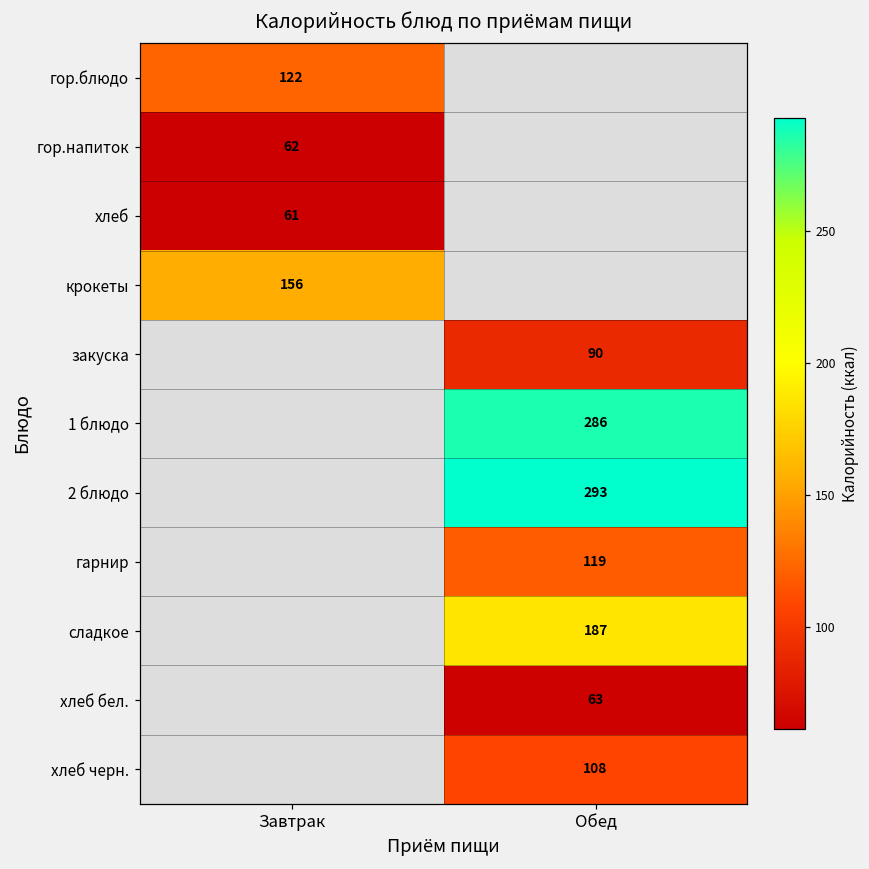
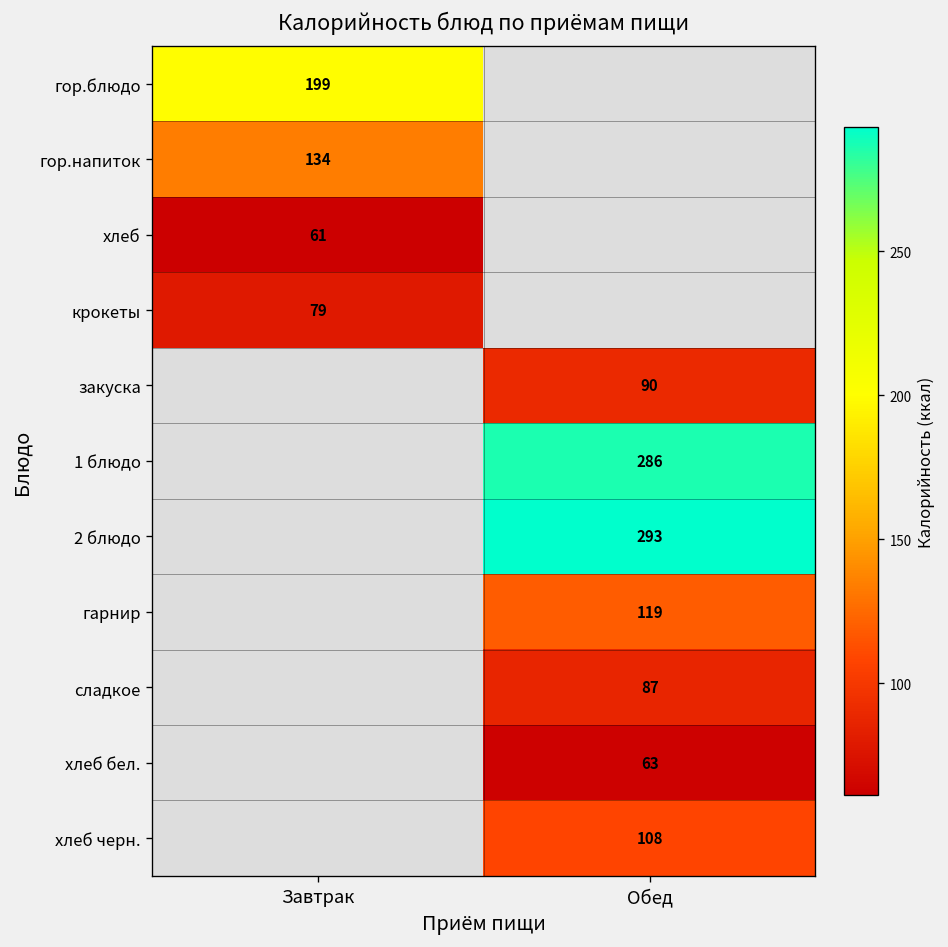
  {
    "гор.блюдо": {
-     "Завтрак": 122
+     "Завтрак": 199
    },
    "гор.напиток": {
-     "Завтрак": 62
+     "Завтрак": 134
    },
    "хлеб": {
      "Завтрак": 61
    },
    "крокеты": {
-     "Завтрак": 156
+     "Завтрак": 79
    },
    "закуска": {
      "Обед": 90
    },
    "1 блюдо": {
      "Обед": 286
    },
    "2 блюдо": {
      "Обед": 293
    },
    "гарнир": {
      "Обед": 119
    },
    "сладкое": {
-     "Обед": 187
+     "Обед": 87
    },
    "хлеб бел.": {
      "Обед": 63
    },
    "хлеб черн.": {
      "Обед": 108
    }
  }
